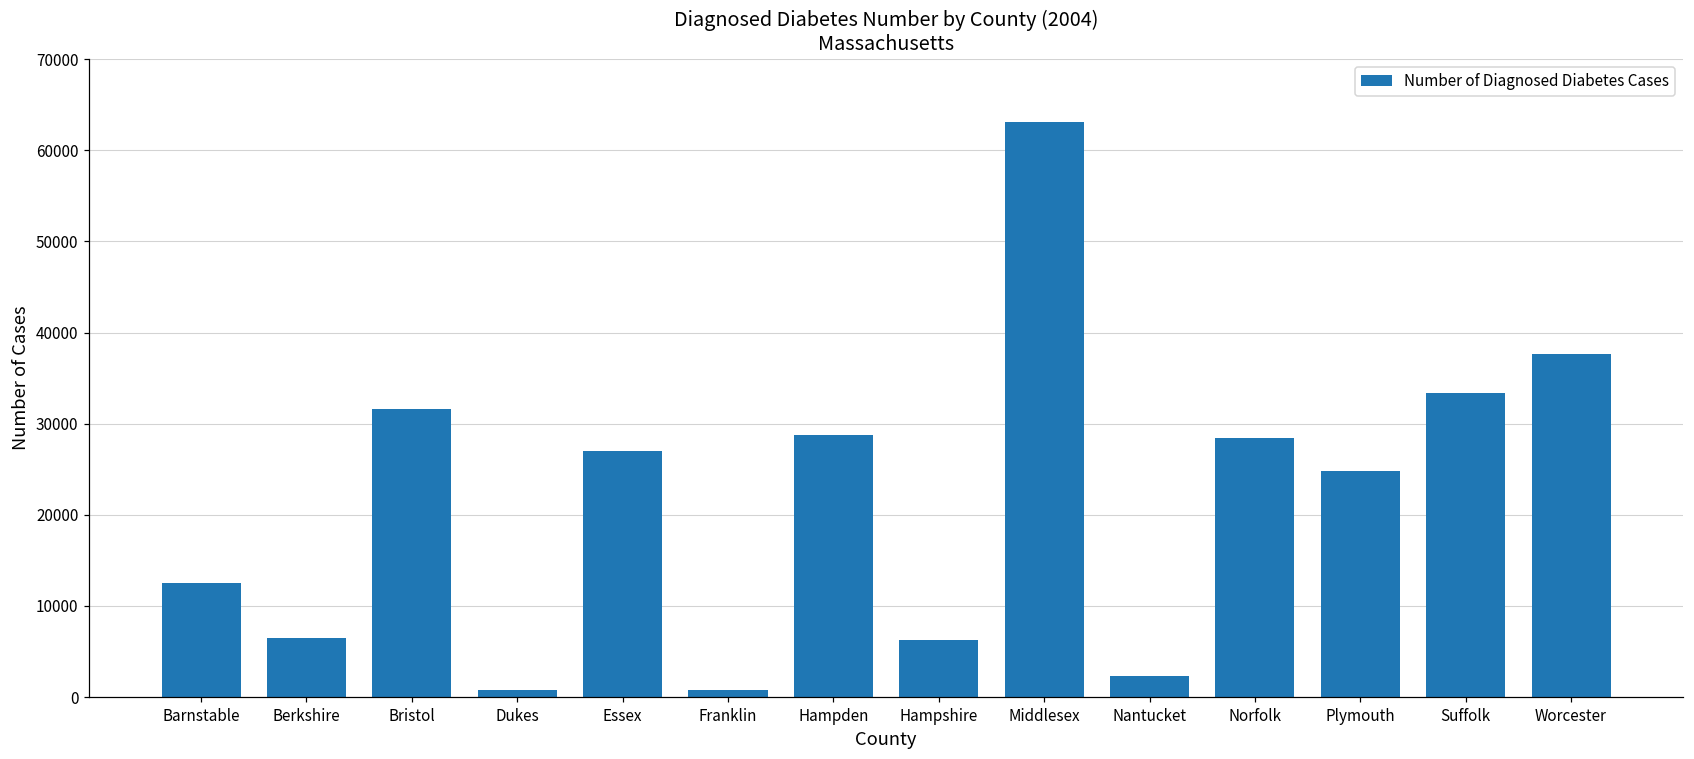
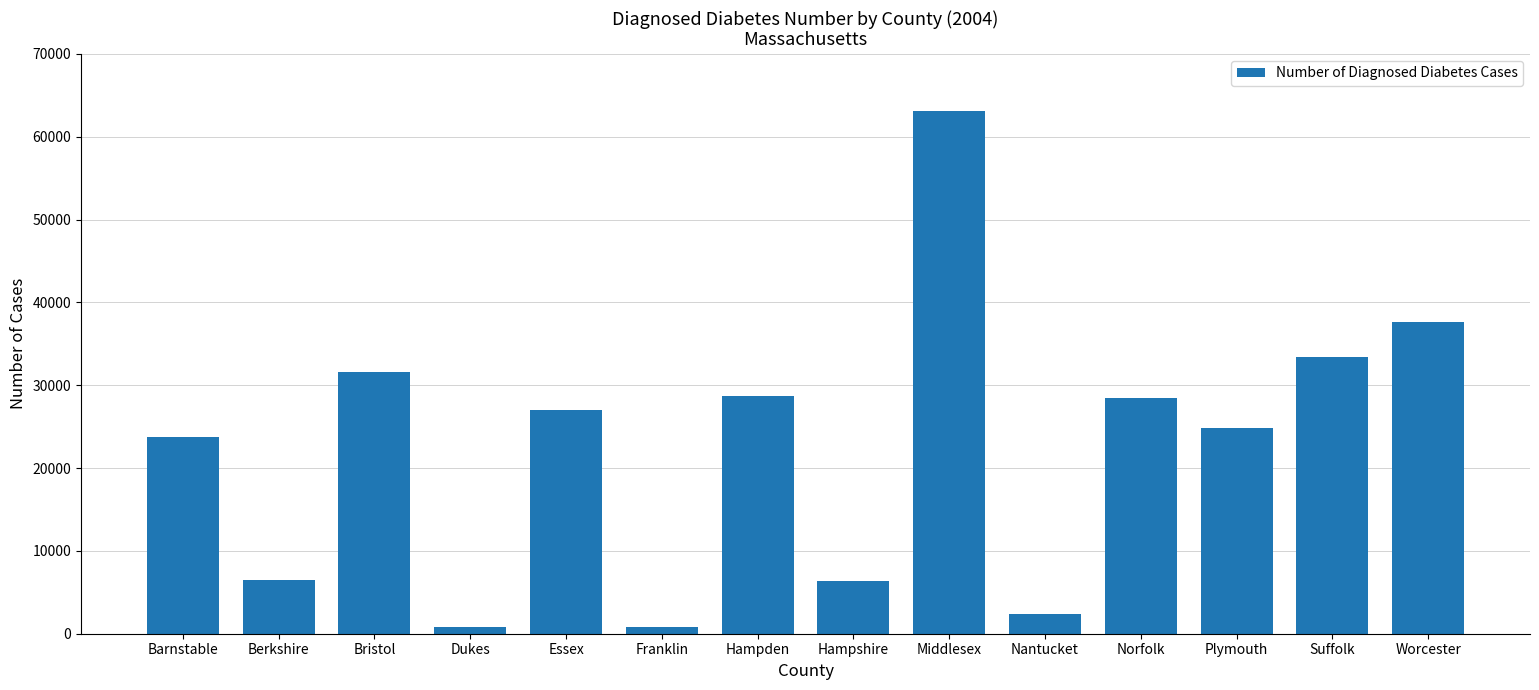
  {
-   "Barnstable": 12000,
+   "Barnstable": 24000,
    "Berkshire": 6000,
    "Bristol": 32000,
    "Dukes": 1000,
    "Essex": 27000,
    "Franklin": 1000,
    "Hampden": 29000,
    "Hampshire": 6000,
    "Middlesex": 63000,
    "Nantucket": 2000,
    "Norfolk": 28000,
    "Plymouth": 25000,
    "Suffolk": 33000,
    "Worcester": 38000
  }
